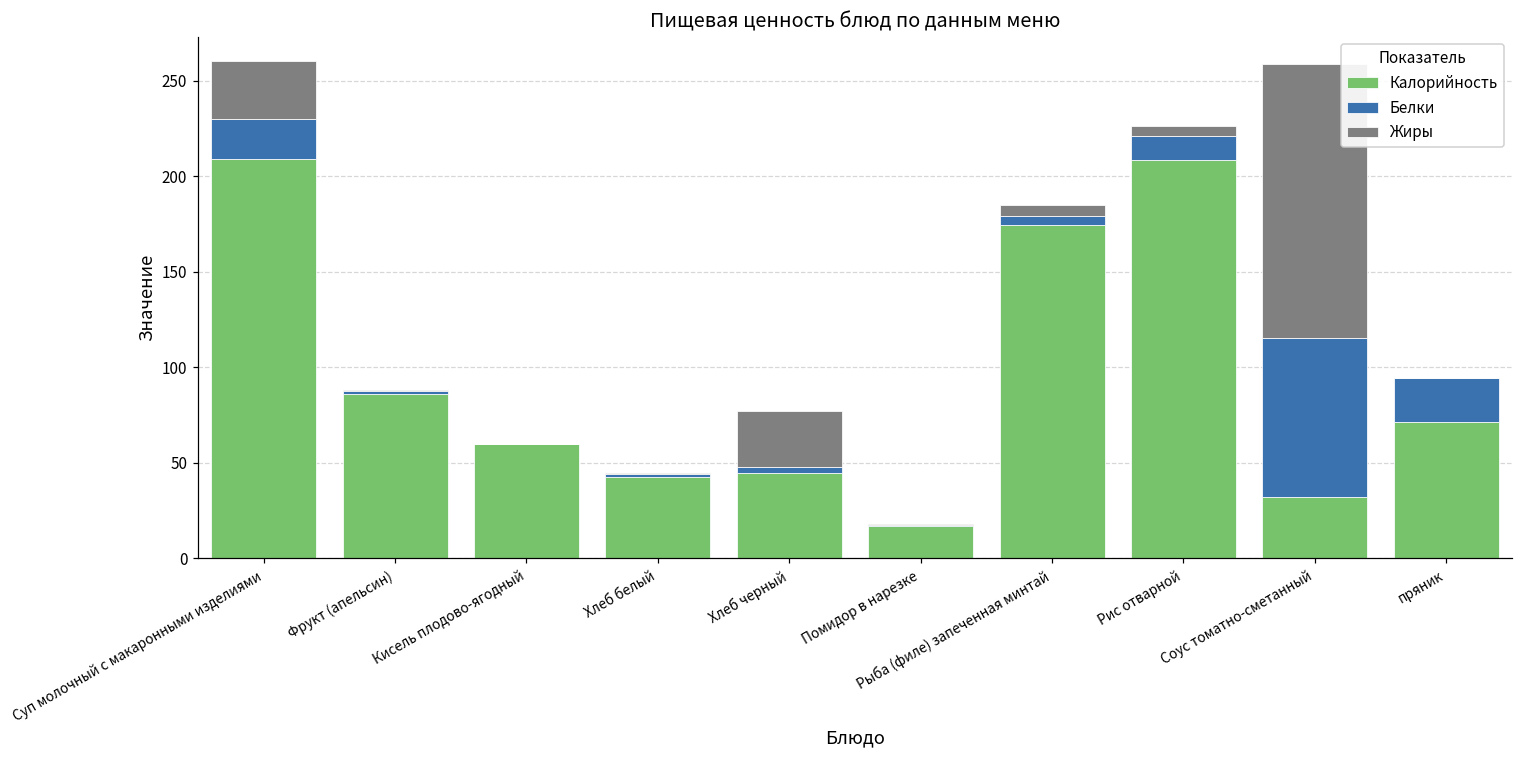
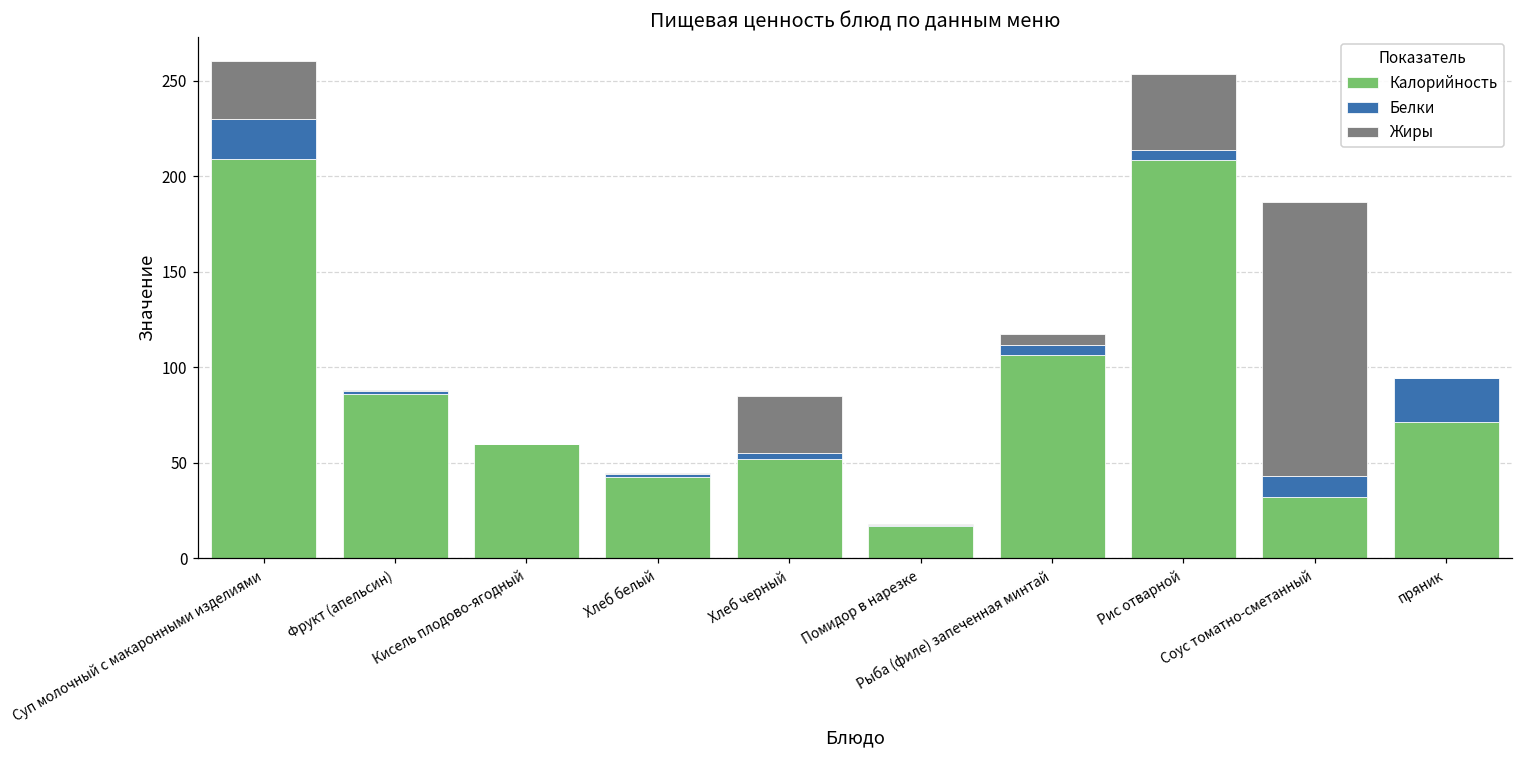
  {
    "Калорийность": {
      "Суп молочный с макаронными изделиями": 209,
      "Фрукт (апельсин)": 86,
      "Кисель плодово-ягодный": 60,
      "Хлеб белый": 43,
-     "Хлеб черный": 45,
+     "Хлеб черный": 52,
      "Помидор в нарезке": 17,
-     "Рыба (филе) запеченная минтай": 174,
+     "Рыба (филе) запеченная минтай": 107,
      "Рис отварной": 209,
      "Соус томатно-сметанный": 32,
      "пряник": 71
    },
    "Белки": {
      "Суп молочный с макаронными изделиями": 21,
      "Фрукт (апельсин)": 2,
      "Хлеб белый": 2,
      "Хлеб черный": 3,
      "Рыба (филе) запеченная минтай": 5,
-     "Рис отварной": 13,
-     "Соус томатно-сметанный": 83,
+     "Рис отварной": 5,
+     "Соус томатно-сметанный": 11,
      "пряник": 23
    },
    "Жиры": {
      "Суп молочный с макаронными изделиями": 30,
      "Хлеб черный": 30,
      "Рыба (филе) запеченная минтай": 6,
-     "Рис отварной": 5,
+     "Рис отварной": 40,
      "Соус томатно-сметанный": 143
    }
  }
